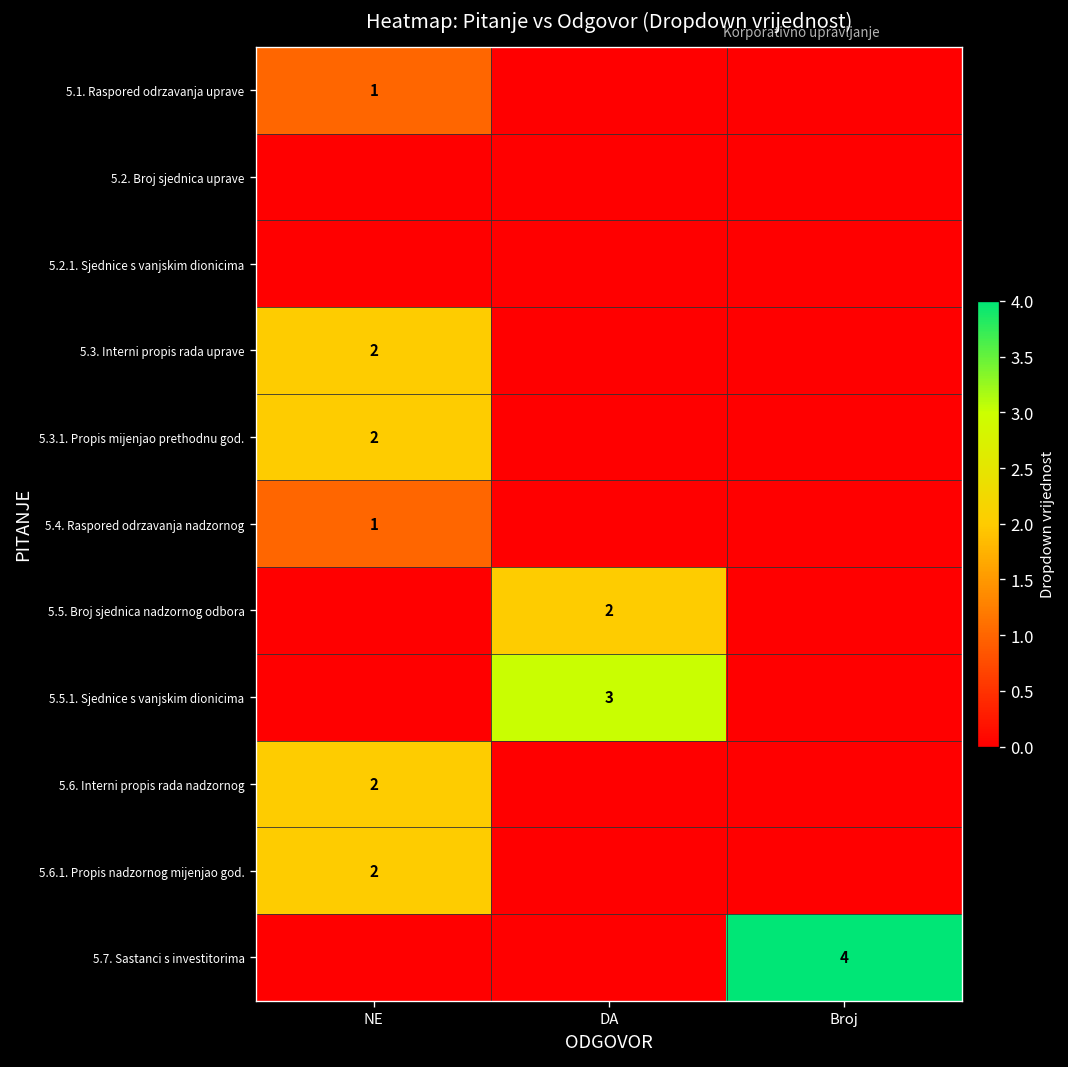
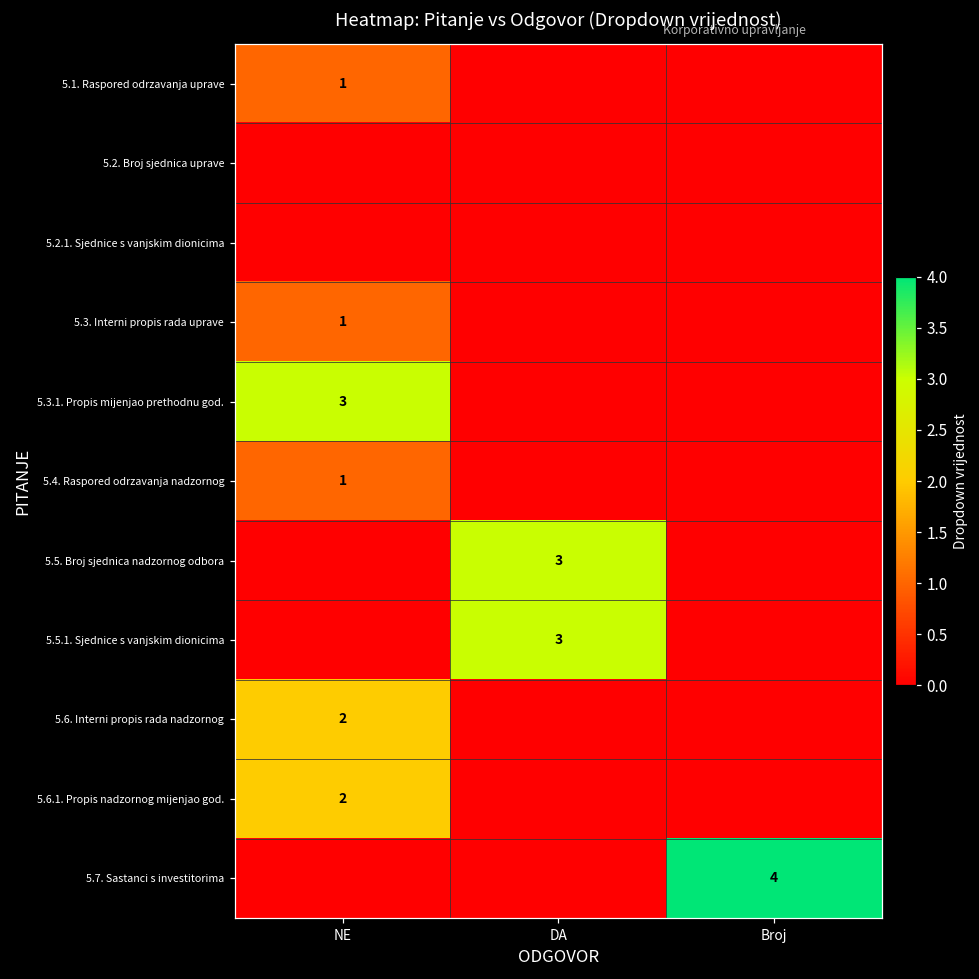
  {
    "5.1. Raspored odrzavanja uprave": {
      "NE": 1
    },
    "5.3. Interni propis rada uprave": {
-     "NE": 2
+     "NE": 1
    },
    "5.3.1. Propis mijenjao prethodnu god.": {
-     "NE": 2
+     "NE": 3
    },
    "5.4. Raspored odrzavanja nadzornog": {
      "NE": 1
    },
    "5.5. Broj sjednica nadzornog odbora": {
-     "DA": 2
+     "DA": 3
    },
    "5.5.1. Sjednice s vanjskim dionicima": {
      "DA": 3
    },
    "5.6. Interni propis rada nadzornog": {
      "NE": 2
    },
    "5.6.1. Propis nadzornog mijenjao god.": {
      "NE": 2
    },
    "5.7. Sastanci s investitorima": {
      "Broj": 4
    }
  }
